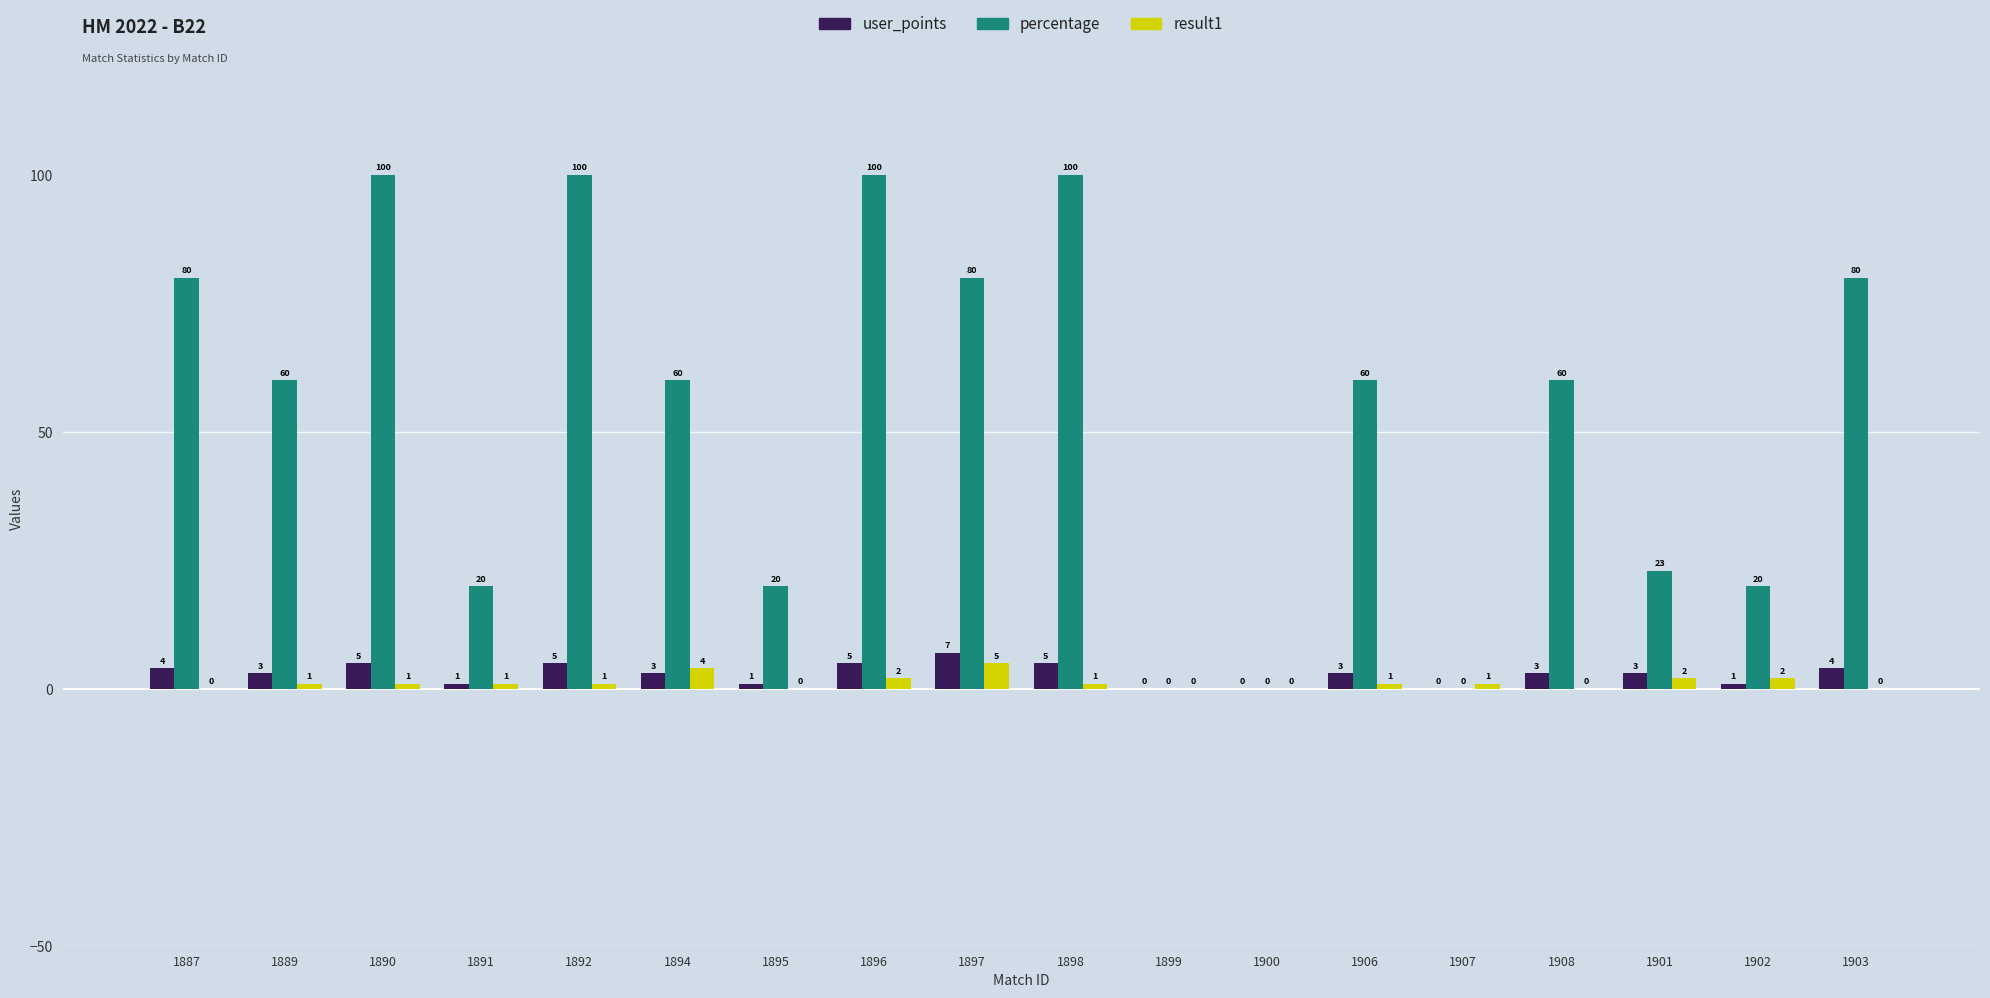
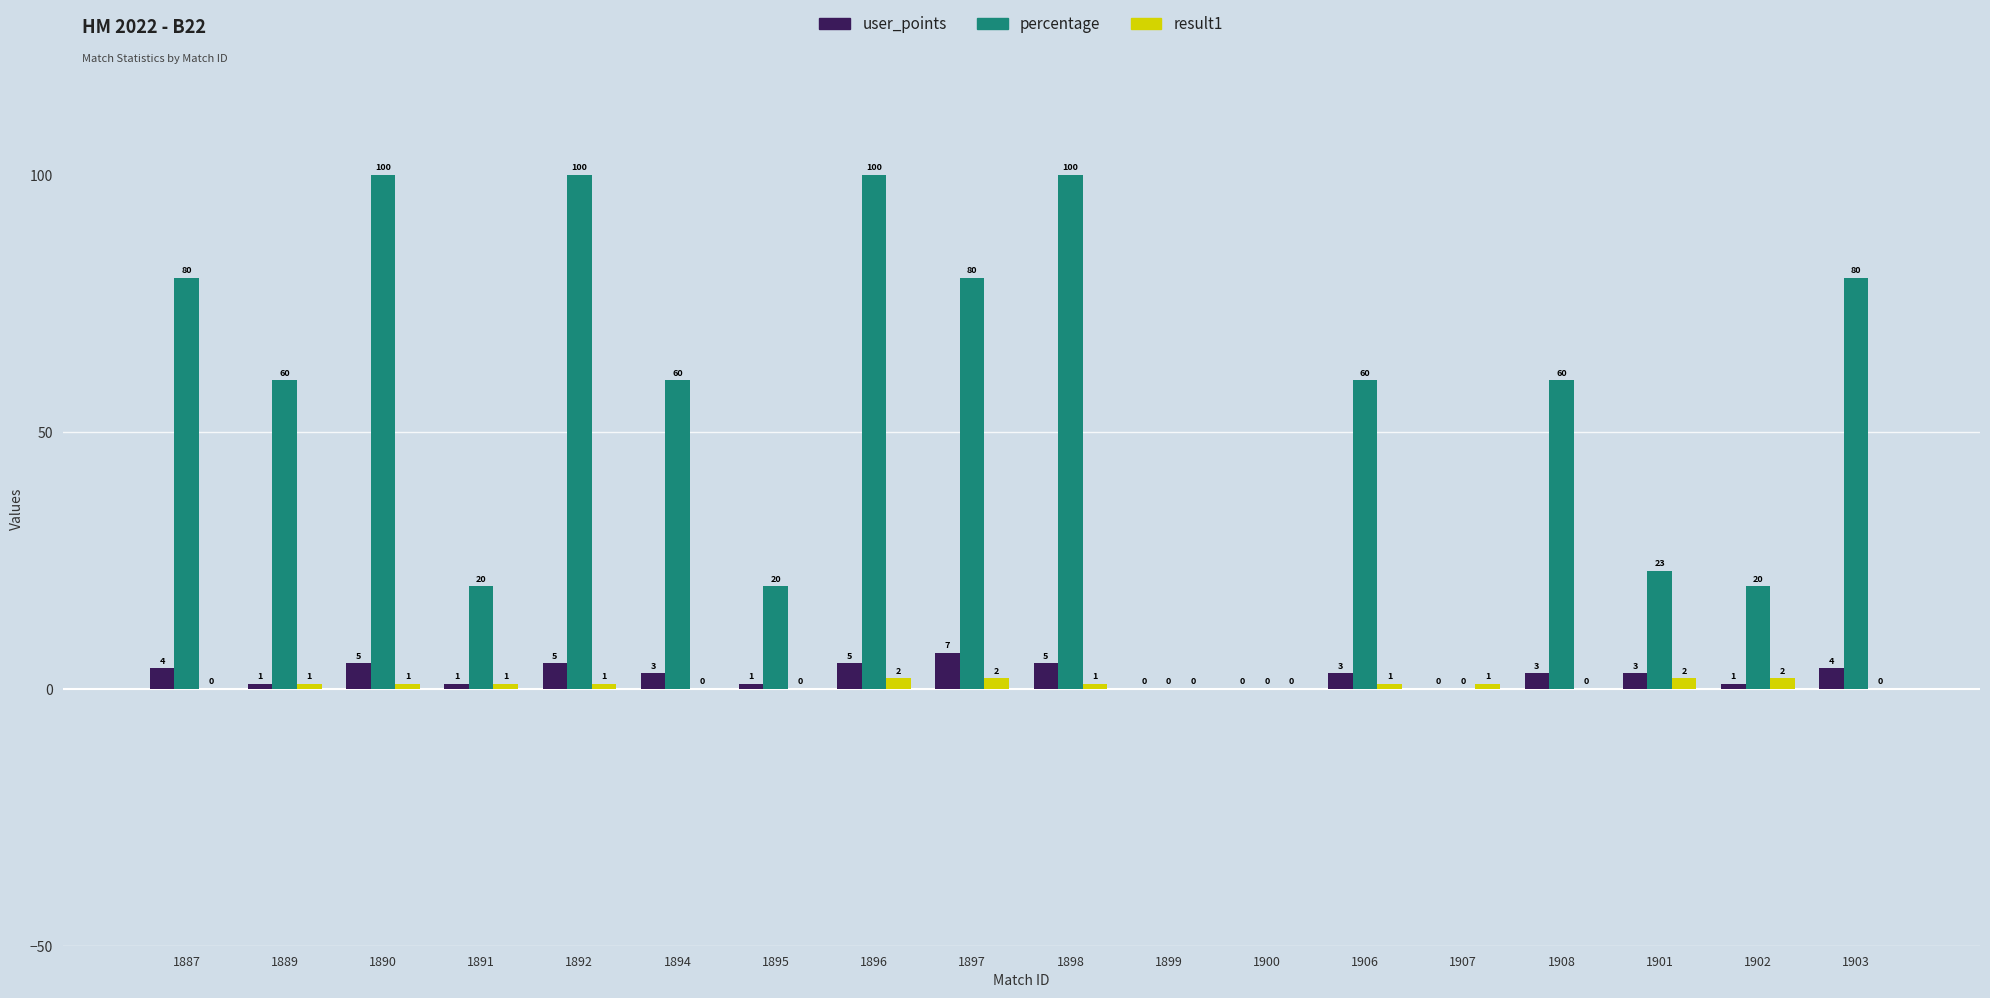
  {
    "user_points": {
      "1887": 4,
-     "1889": 3,
+     "1889": 1,
      "1890": 5,
      "1891": 1,
      "1892": 5,
      "1894": 3,
      "1895": 1,
      "1896": 5,
      "1897": 7,
      "1898": 5,
      "1899": 0,
      "1900": 0,
      "1906": 3,
      "1907": 0,
      "1908": 3,
      "1901": 3,
      "1902": 1,
      "1903": 4
    },
    "percentage": {
      "1887": 80,
      "1889": 60,
      "1890": 100,
      "1891": 20,
      "1892": 100,
      "1894": 60,
      "1895": 20,
      "1896": 100,
      "1897": 80,
      "1898": 100,
      "1899": 0,
      "1900": 0,
      "1906": 60,
      "1907": 0,
      "1908": 60,
      "1901": 23,
      "1902": 20,
      "1903": 80
    },
    "result1": {
      "1887": 0,
      "1889": 1,
      "1890": 1,
      "1891": 1,
      "1892": 1,
-     "1894": 4,
+     "1894": 0,
      "1895": 0,
      "1896": 2,
-     "1897": 5,
+     "1897": 2,
      "1898": 1,
      "1899": 0,
      "1900": 0,
      "1906": 1,
      "1907": 1,
      "1908": 0,
      "1901": 2,
      "1902": 2,
      "1903": 0
    }
  }
